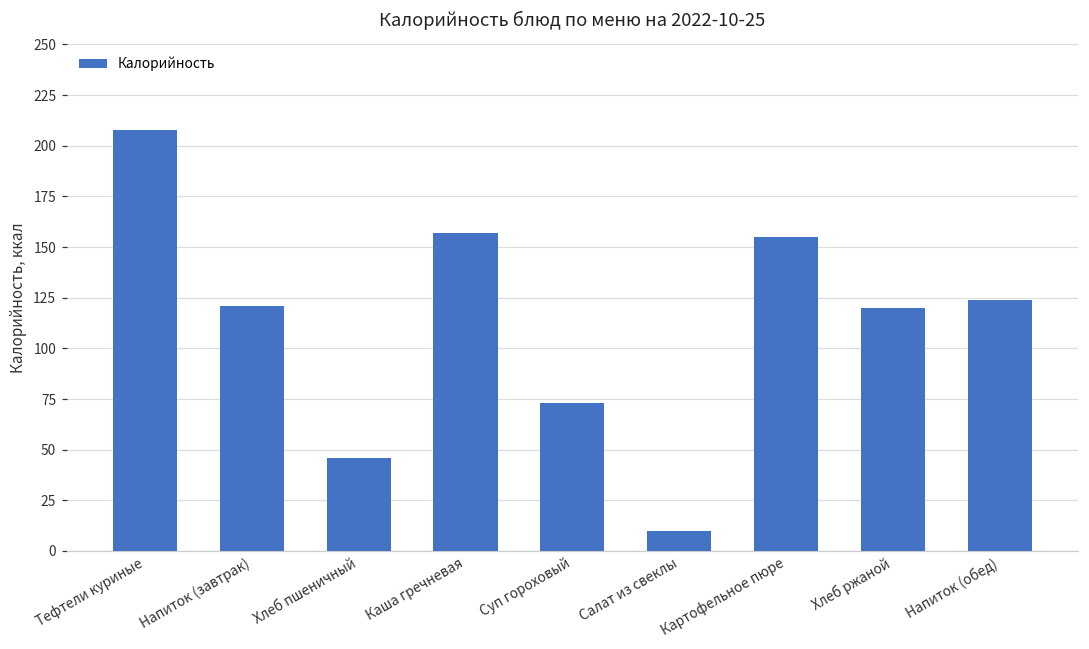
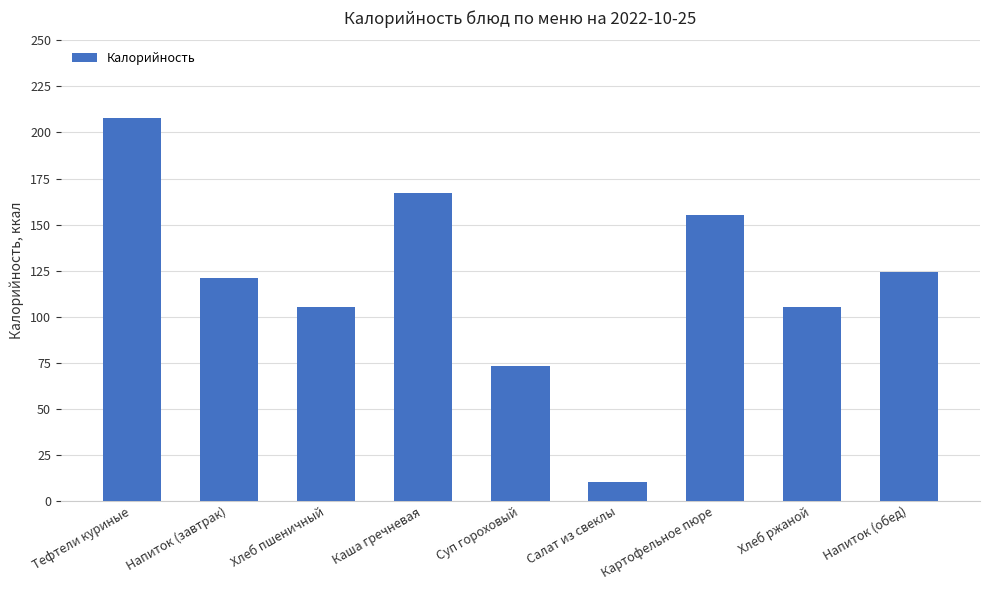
  {
    "Тефтели куриные": 208,
    "Напиток (завтрак)": 121,
-   "Хлеб пшеничный": 46,
-   "Каша гречневая": 157,
+   "Хлеб пшеничный": 105,
+   "Каша гречневая": 167,
    "Суп гороховый": 73,
    "Салат из свеклы": 10,
    "Картофельное пюре": 155,
-   "Хлеб ржаной": 120,
+   "Хлеб ржаной": 105,
    "Напиток (обед)": 124
  }
